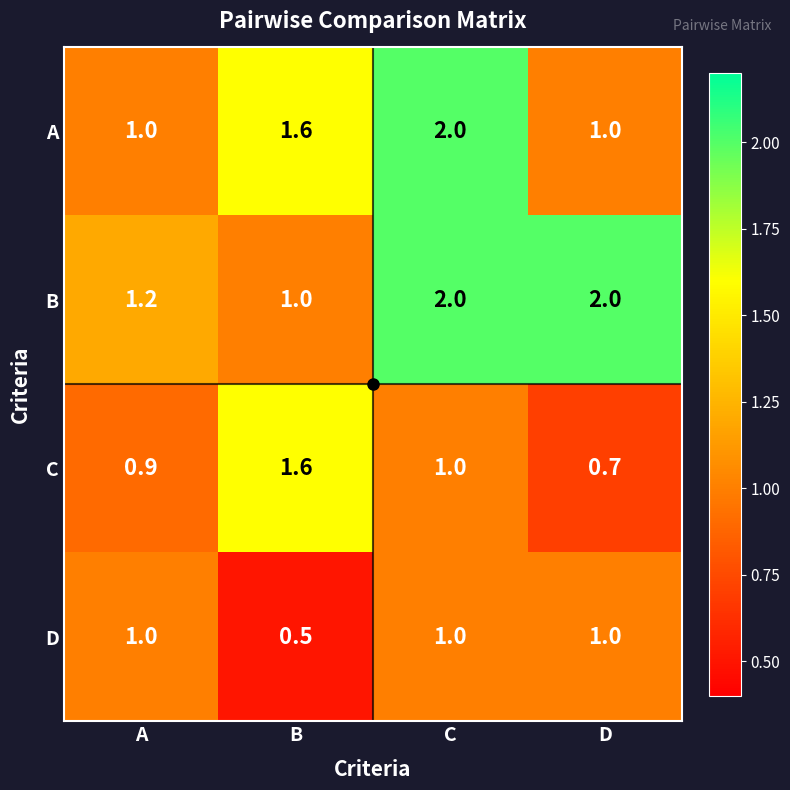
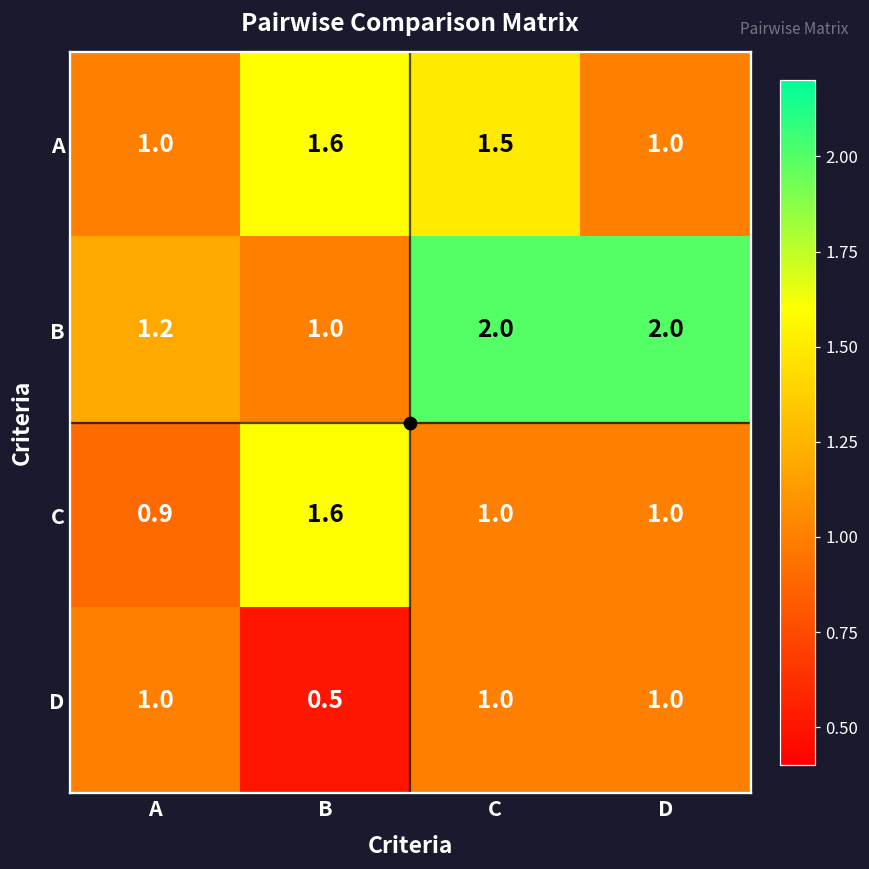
  {
    "A": {
      "A": 1.0,
      "B": 1.6,
-     "C": 2.0,
+     "C": 1.5,
      "D": 1.0
    },
    "B": {
      "A": 1.2,
      "B": 1.0,
      "C": 2.0,
      "D": 2.0
    },
    "C": {
      "A": 0.9,
      "B": 1.6,
      "C": 1.0,
-     "D": 0.7
+     "D": 1.0
    },
    "D": {
      "A": 1.0,
      "B": 0.5,
      "C": 1.0,
      "D": 1.0
    }
  }
